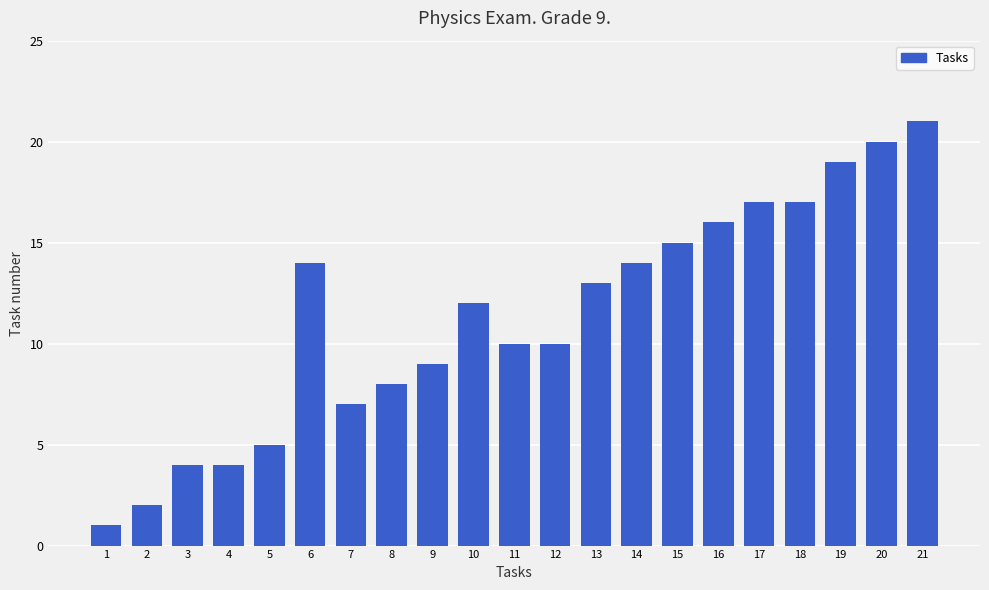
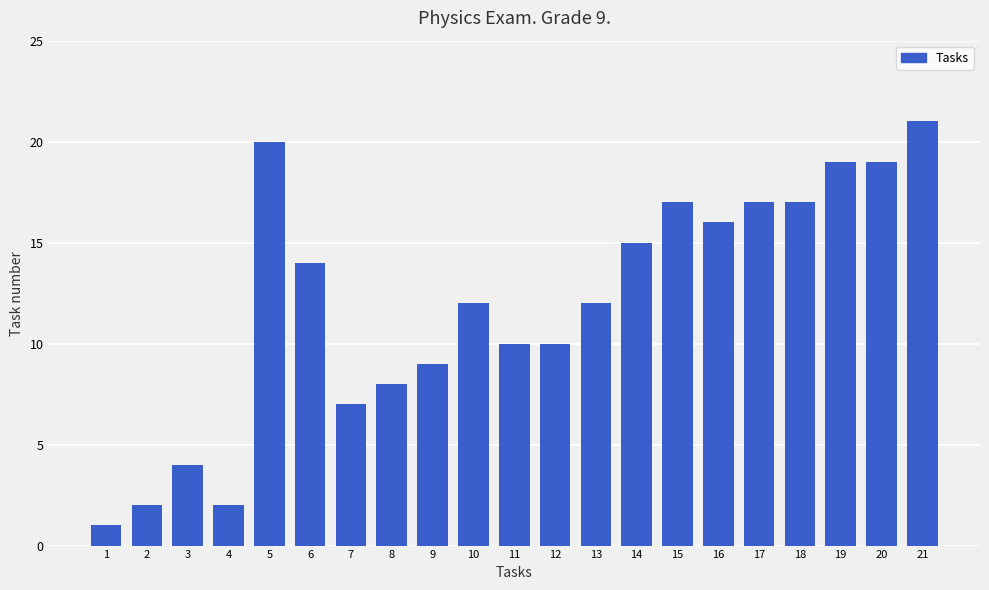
  {
    "1": 1,
    "2": 2,
    "3": 4,
-   "4": 4,
-   "5": 5,
+   "4": 2,
+   "5": 20,
    "6": 14,
    "7": 7,
    "8": 8,
    "9": 9,
    "10": 12,
    "11": 10,
    "12": 10,
-   "13": 13,
-   "14": 14,
-   "15": 15,
+   "13": 12,
+   "14": 15,
+   "15": 17,
    "16": 16,
    "17": 17,
    "18": 17,
    "19": 19,
-   "20": 20,
+   "20": 19,
    "21": 21
  }
